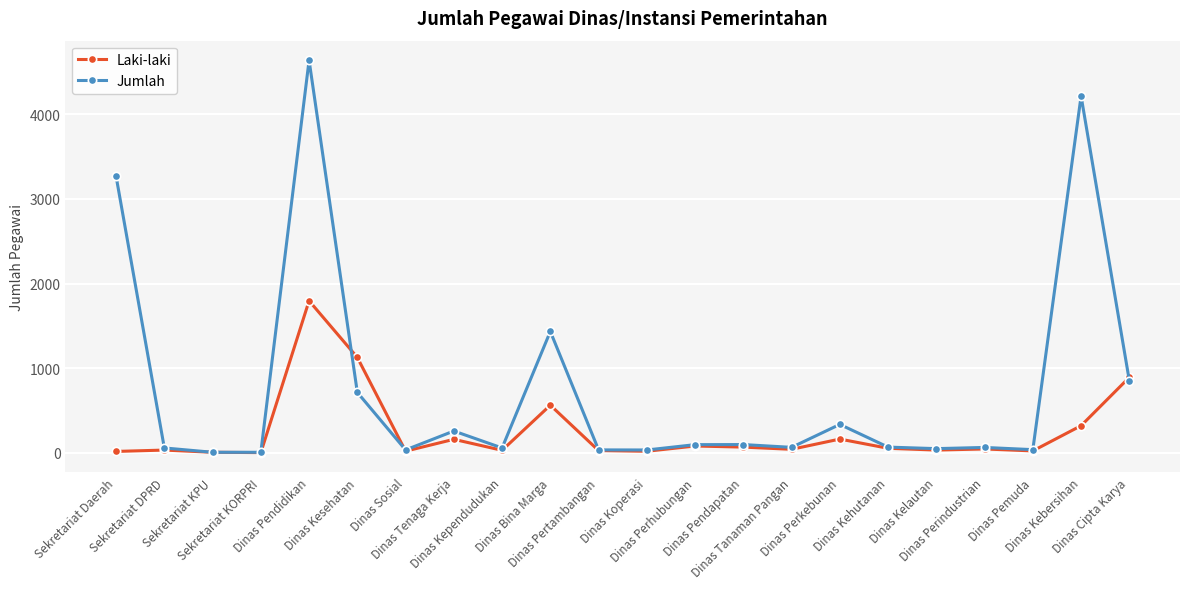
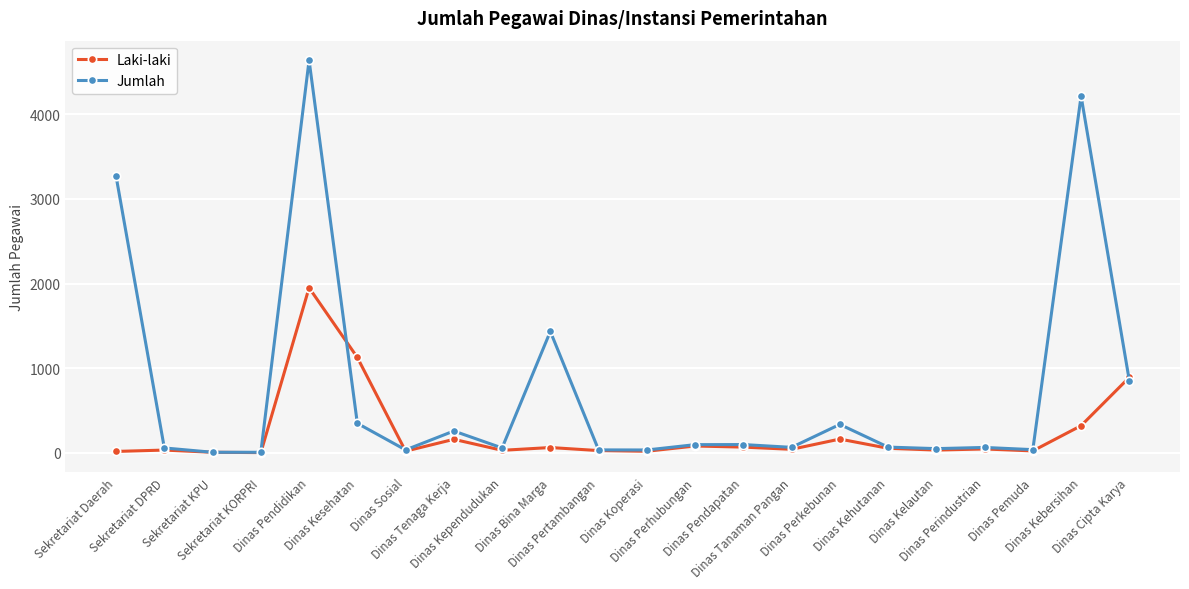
  {
    "Laki-laki": {
      "Sekretariat Daerah": 0,
-     "Dinas Pendidikan": 1800,
+     "Dinas Pendidikan": 2000,
      "Dinas Kesehatan": 1100,
      "Dinas Tenaga Kerja": 200,
-     "Dinas Bina Marga": 600,
+     "Dinas Bina Marga": 100,
      "Dinas Perkebunan": 200,
      "Dinas Kebersihan": 300,
      "Dinas Cipta Karya": 900
    },
    "Jumlah": {
      "Sekretariat Daerah": 3300,
      "Dinas Pendidikan": 4600,
-     "Dinas Kesehatan": 700,
+     "Dinas Kesehatan": 300,
      "Dinas Tenaga Kerja": 300,
      "Dinas Bina Marga": 1400,
      "Dinas Perkebunan": 300,
      "Dinas Kebersihan": 4200,
      "Dinas Cipta Karya": 900
    }
  }
